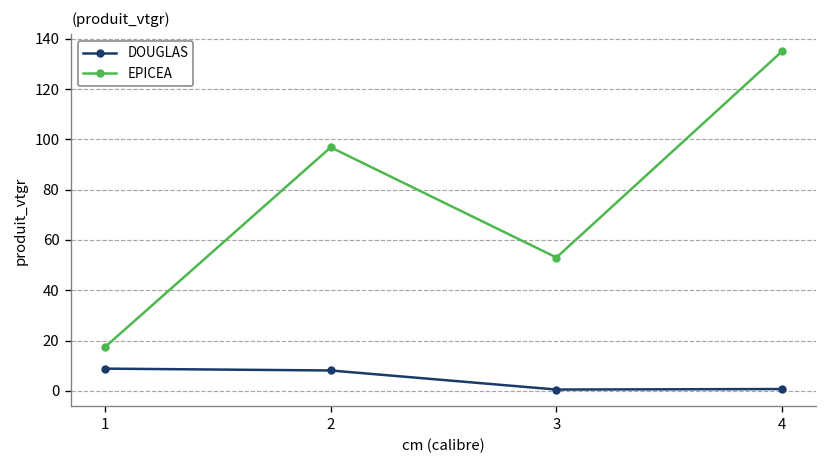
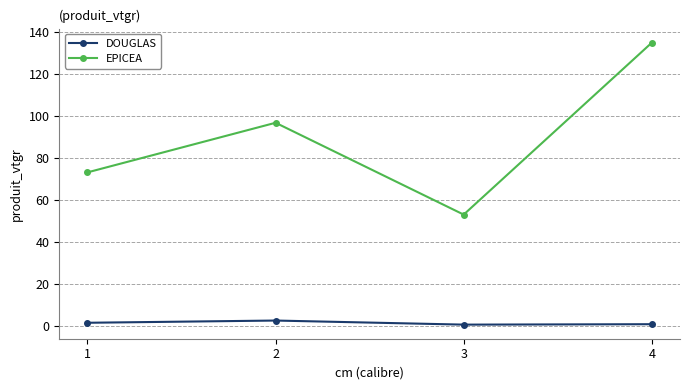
  {
    "DOUGLAS": {
-     "1": 9,
-     "2": 8,
+     "1": 1,
+     "2": 2,
      "3": 1,
      "4": 1
    },
    "EPICEA": {
-     "1": 17,
+     "1": 73,
      "2": 97,
      "3": 53,
      "4": 135
    }
  }
